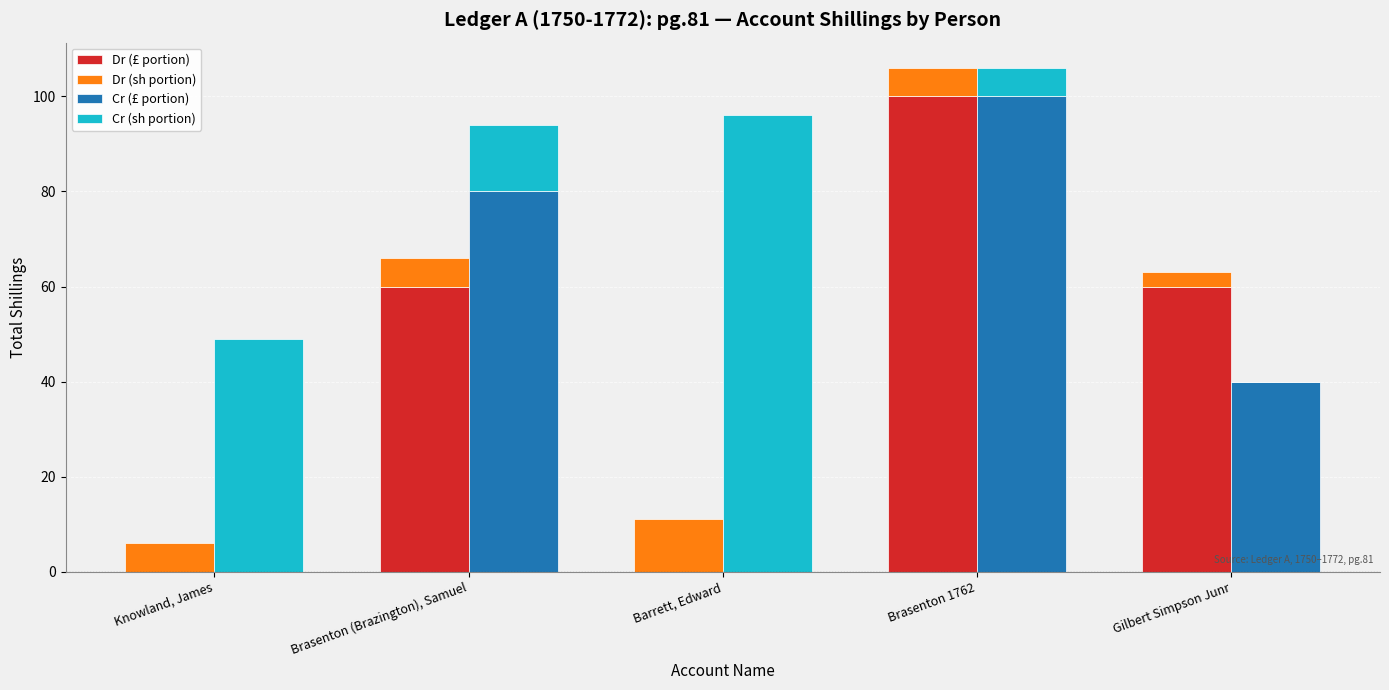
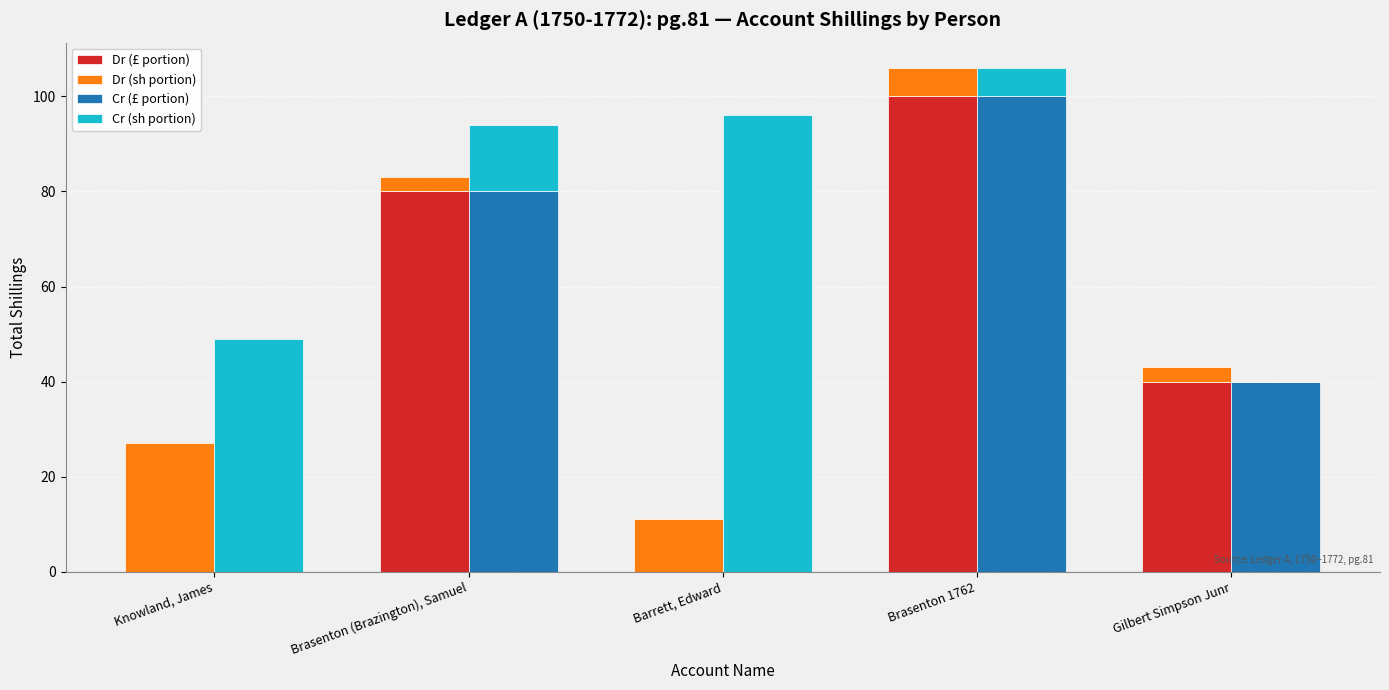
  {
    "Dr (£ portion)": {
      "Knowland, James": 0,
-     "Brasenton (Brazington), Samuel": 60,
+     "Brasenton (Brazington), Samuel": 80,
      "Barrett, Edward": 0,
      "Brasenton 1762": 100,
-     "Gilbert Simpson Junr": 60
+     "Gilbert Simpson Junr": 40
    },
    "Dr (sh portion)": {
-     "Knowland, James": 6,
-     "Brasenton (Brazington), Samuel": 6,
+     "Knowland, James": 27,
+     "Brasenton (Brazington), Samuel": 3,
      "Barrett, Edward": 11,
      "Brasenton 1762": 6,
      "Gilbert Simpson Junr": 3
    },
    "Cr (£ portion)": {
      "Knowland, James": 0,
      "Brasenton (Brazington), Samuel": 80,
      "Barrett, Edward": 0,
      "Brasenton 1762": 100
    },
    "Cr (sh portion)": {
      "Knowland, James": 49,
      "Brasenton (Brazington), Samuel": 14,
      "Barrett, Edward": 96,
      "Brasenton 1762": 6,
      "Gilbert Simpson Junr": 0
    }
  }
